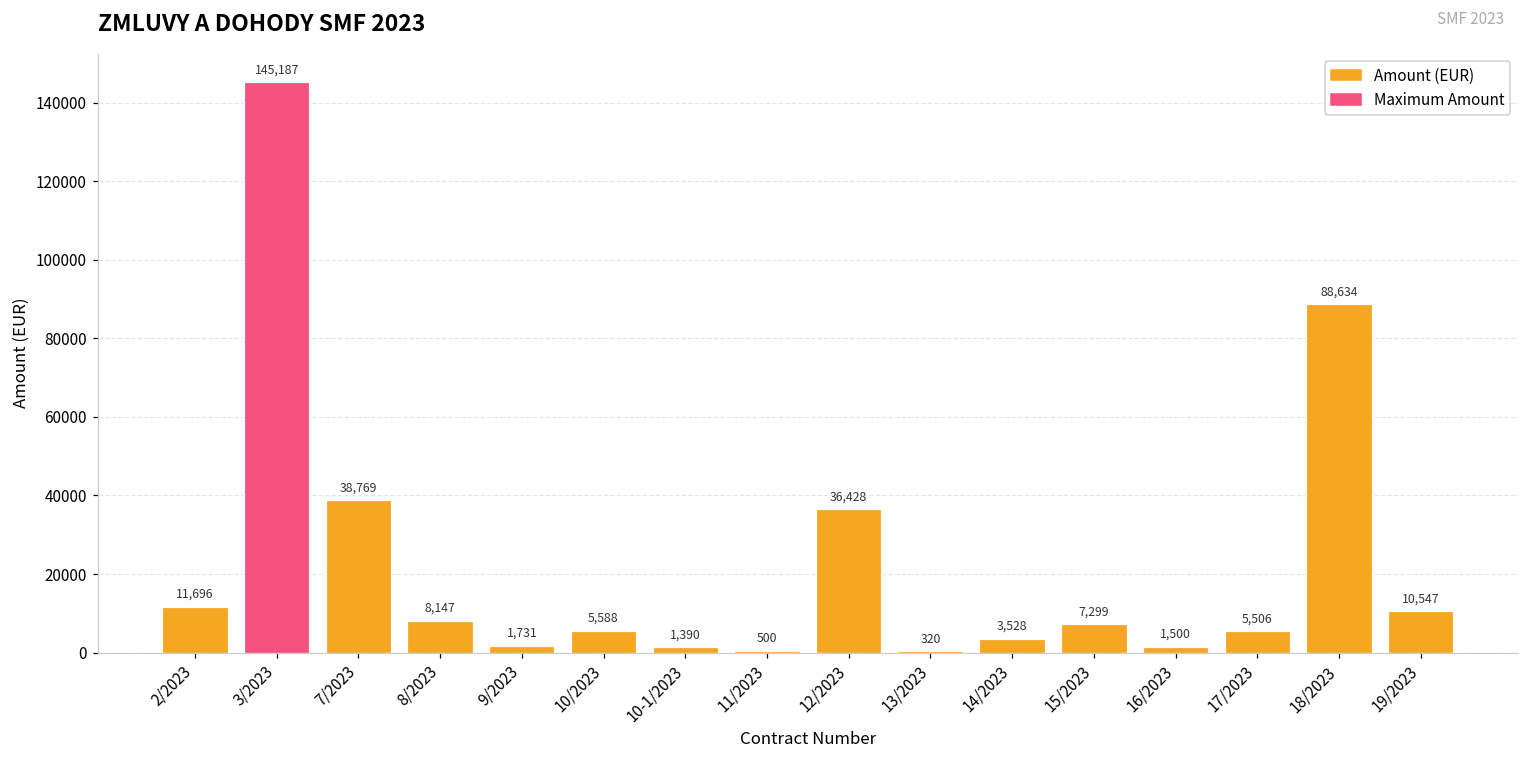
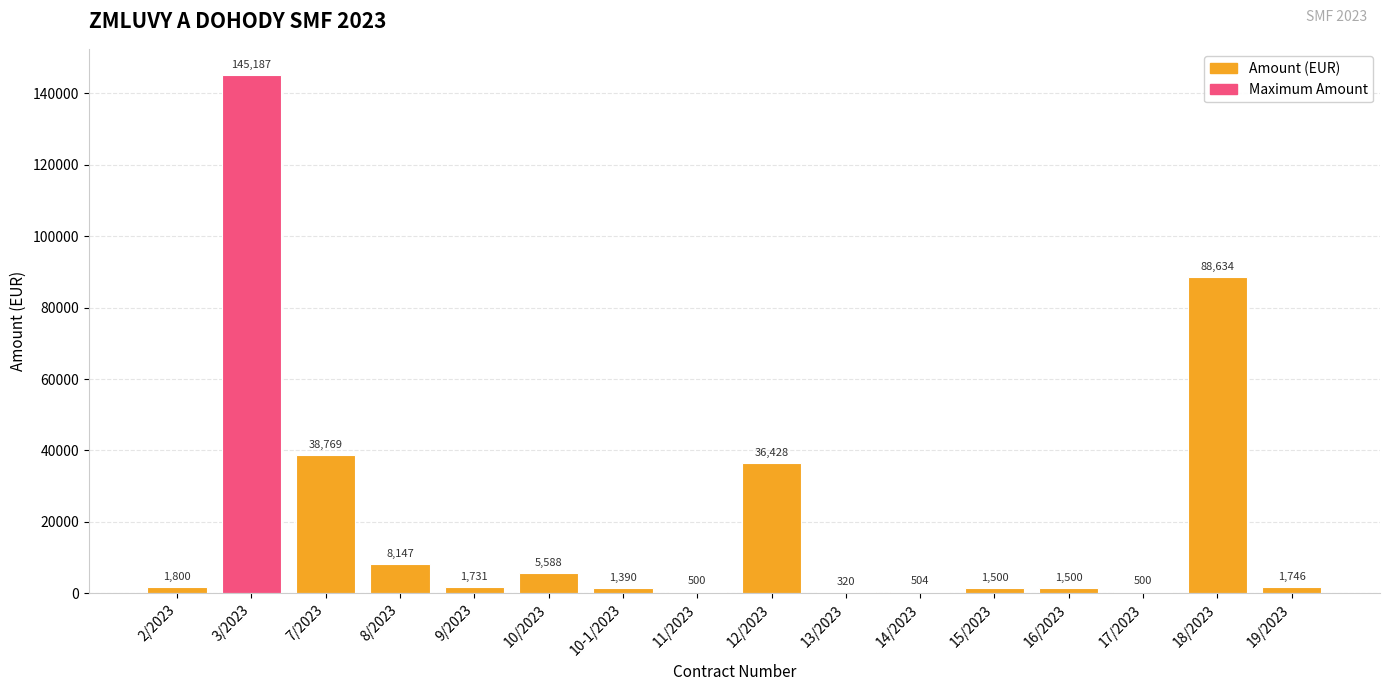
  {
-   "2/2023": "11,696",
+   "2/2023": "1,800",
    "3/2023": "145,187",
    "7/2023": "38,769",
    "8/2023": "8,147",
    "9/2023": "1,731",
    "10/2023": "5,588",
    "10-1/2023": "1,390",
    "11/2023": "500",
    "12/2023": "36,428",
    "13/2023": "320",
-   "14/2023": "3,528",
-   "15/2023": "7,299",
+   "14/2023": "504",
+   "15/2023": "1,500",
    "16/2023": "1,500",
-   "17/2023": "5,506",
+   "17/2023": "500",
    "18/2023": "88,634",
-   "19/2023": "10,547"
+   "19/2023": "1,746"
  }
